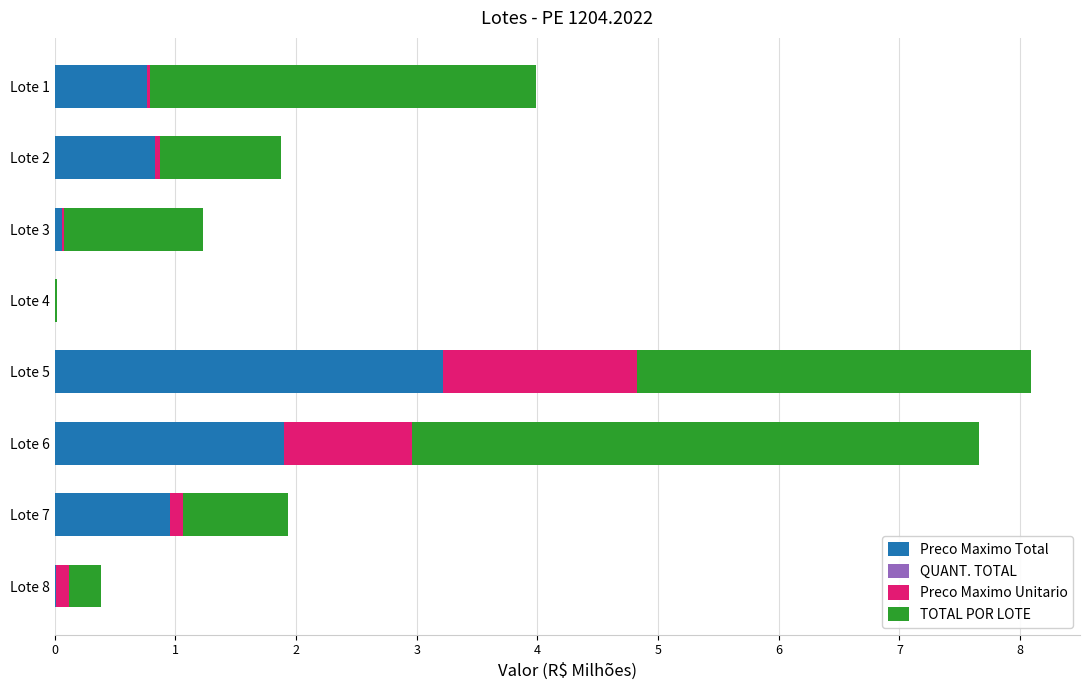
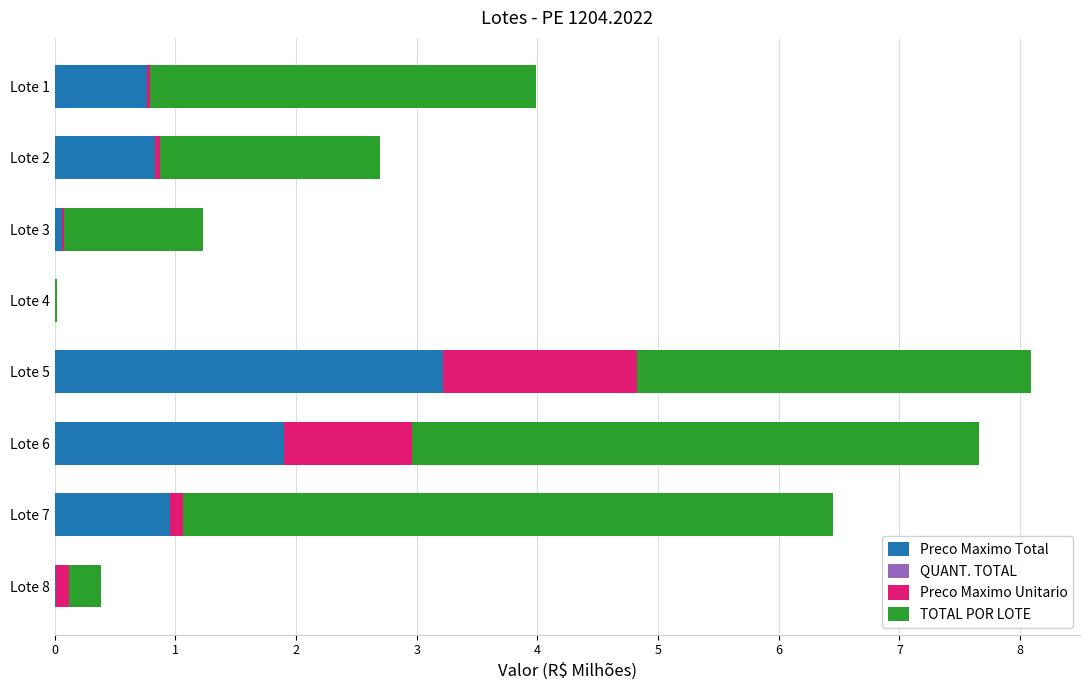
  {
    "QUANT. TOTAL": {
      "Lote 1": 0.77,
      "Lote 2": 0.83,
      "Lote 3": 0.06,
      "Lote 5": 3.21,
      "Lote 6": 1.90,
      "Lote 7": 0.95
    },
    "Preco Maximo Unitario": {
      "Lote 1": 0.02,
      "Lote 2": 0.04,
      "Lote 5": 1.61,
      "Lote 6": 1.06,
      "Lote 7": 0.11,
      "Lote 8": 0.11
    },
    "TOTAL POR LOTE": {
      "Lote 1": 3.19,
-     "Lote 2": 1.01,
+     "Lote 2": 1.83,
      "Lote 3": 1.16,
      "Lote 5": 3.27,
      "Lote 6": 4.70,
-     "Lote 7": 0.86,
+     "Lote 7": 5.39,
      "Lote 8": 0.26
    }
  }
